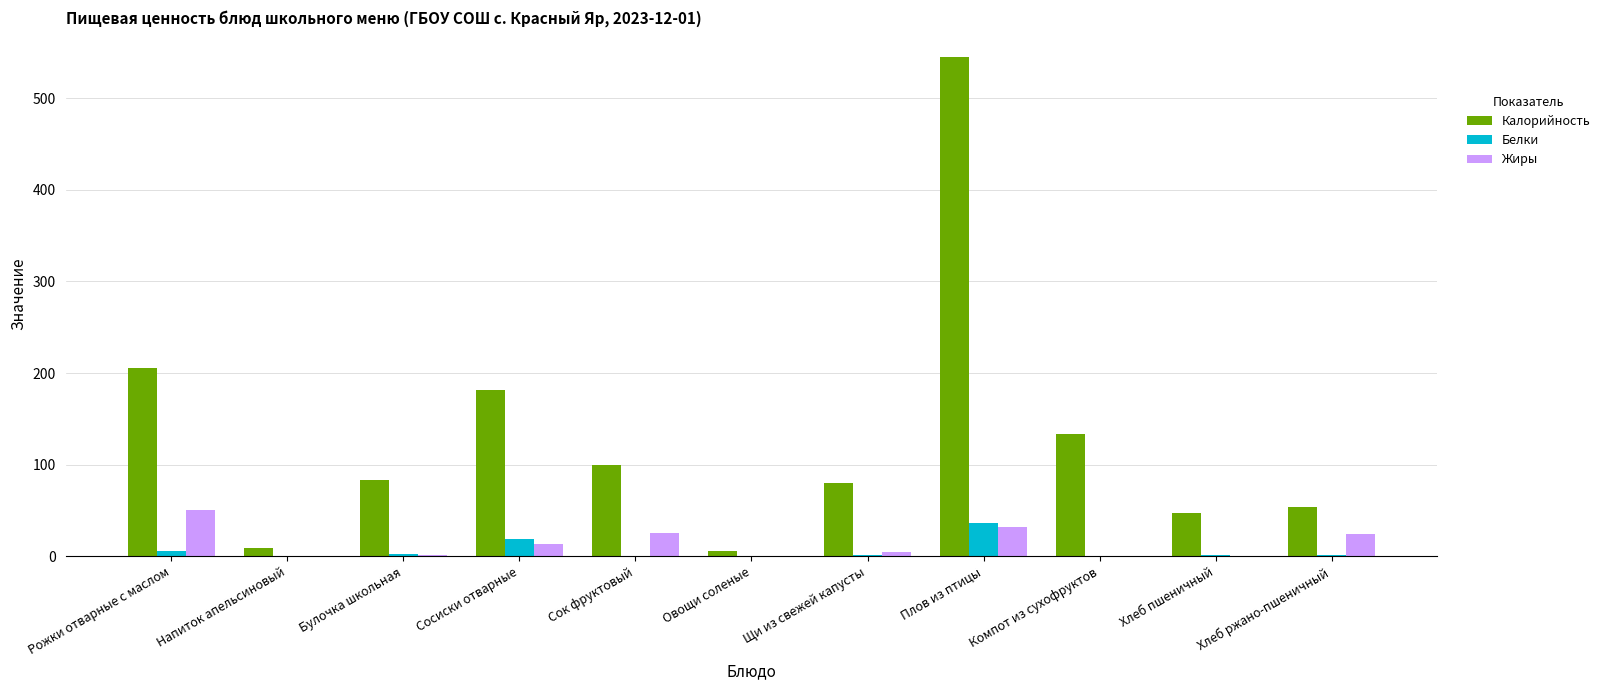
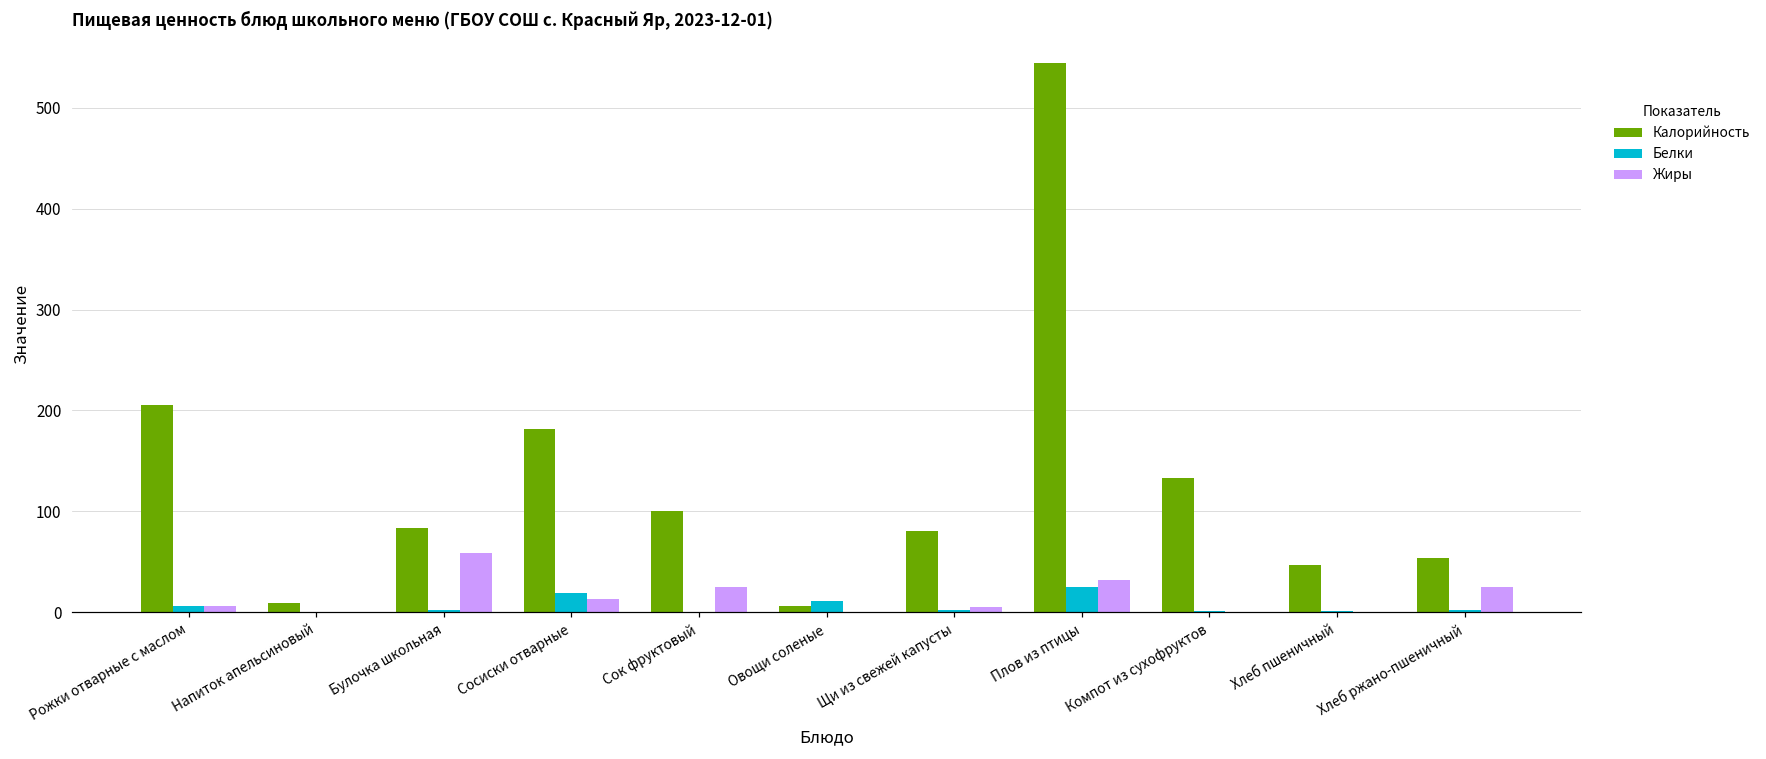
  {
    "Калорийность": {
      "Рожки отварные с маслом": 210,
      "Напиток апельсиновый": 10,
      "Булочка школьная": 80,
      "Сосиски отварные": 180,
      "Сок фруктовый": 100,
      "Овощи соленые": 10,
      "Щи из свежей капусты": 80,
      "Плов из птицы": 550,
      "Компот из сухофруктов": 130,
      "Хлеб пшеничный": 50,
      "Хлеб ржано-пшеничный": 50
    },
    "Белки": {
      "Рожки отварные с маслом": 10,
      "Напиток апельсиновый": 0,
      "Сосиски отварные": 20,
      "Сок фруктовый": 0,
-     "Овощи соленые": 0,
-     "Плов из птицы": 40
+     "Овощи соленые": 10,
+     "Плов из птицы": 30
    },
    "Жиры": {
-     "Рожки отварные с маслом": 50,
+     "Рожки отварные с маслом": 10,
      "Напиток апельсиновый": 0,
-     "Булочка школьная": 0,
+     "Булочка школьная": 60,
      "Сосиски отварные": 10,
      "Сок фруктовый": 30,
      "Овощи соленые": 0,
      "Щи из свежей капусты": 10,
      "Плов из птицы": 30,
      "Хлеб ржано-пшеничный": 20
    }
  }
